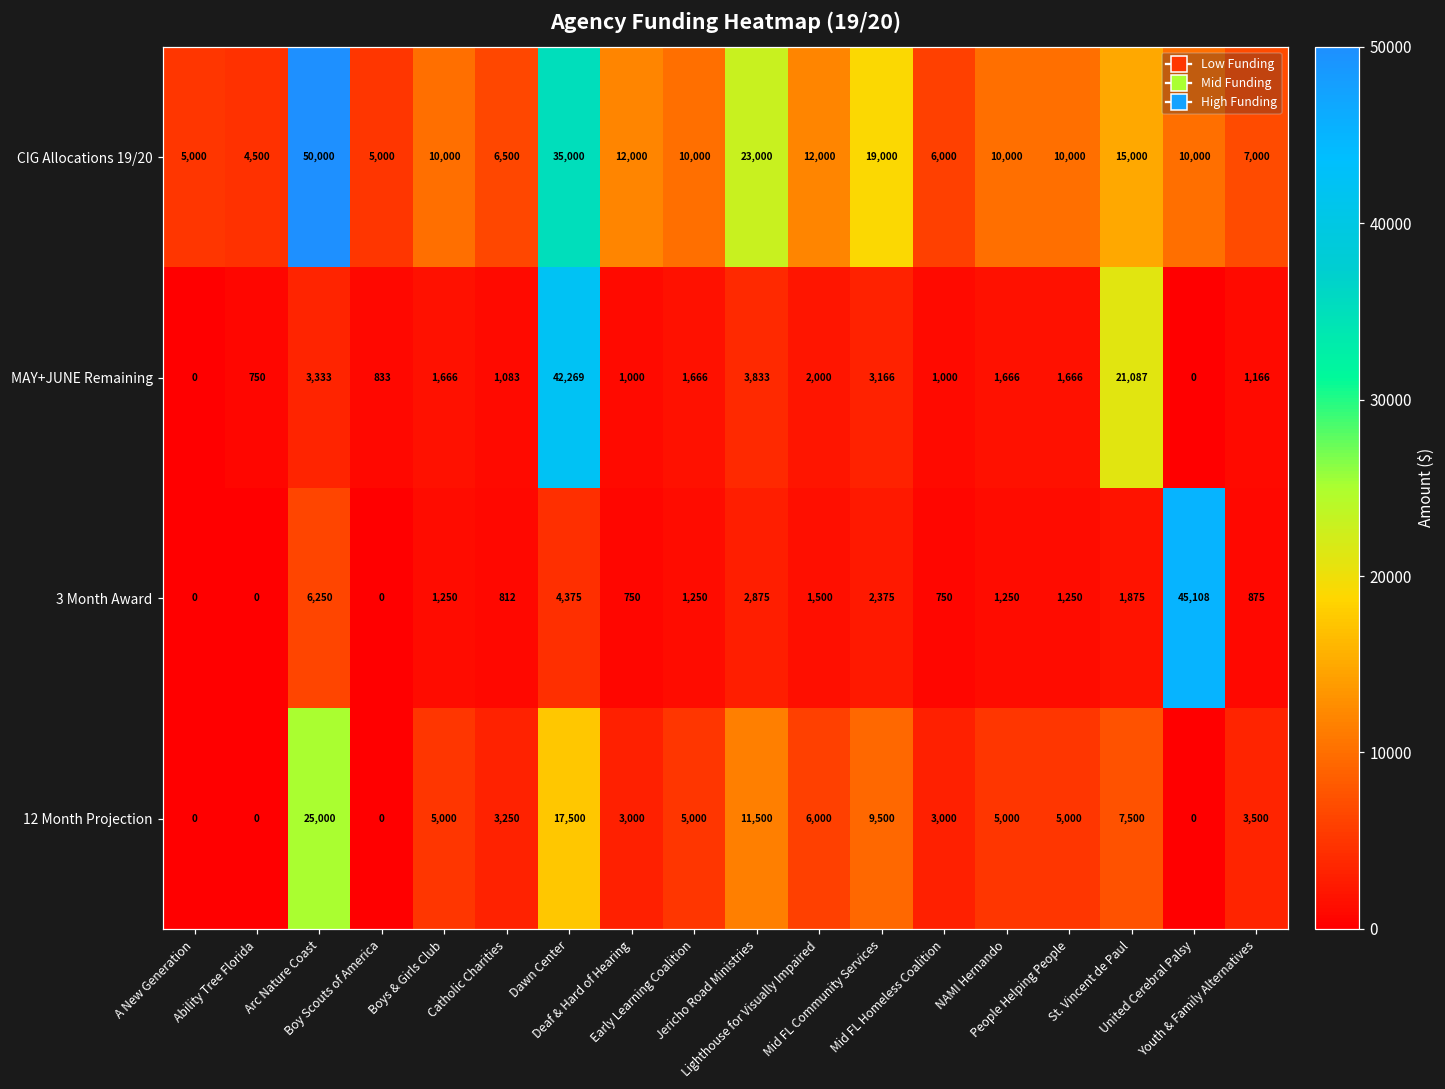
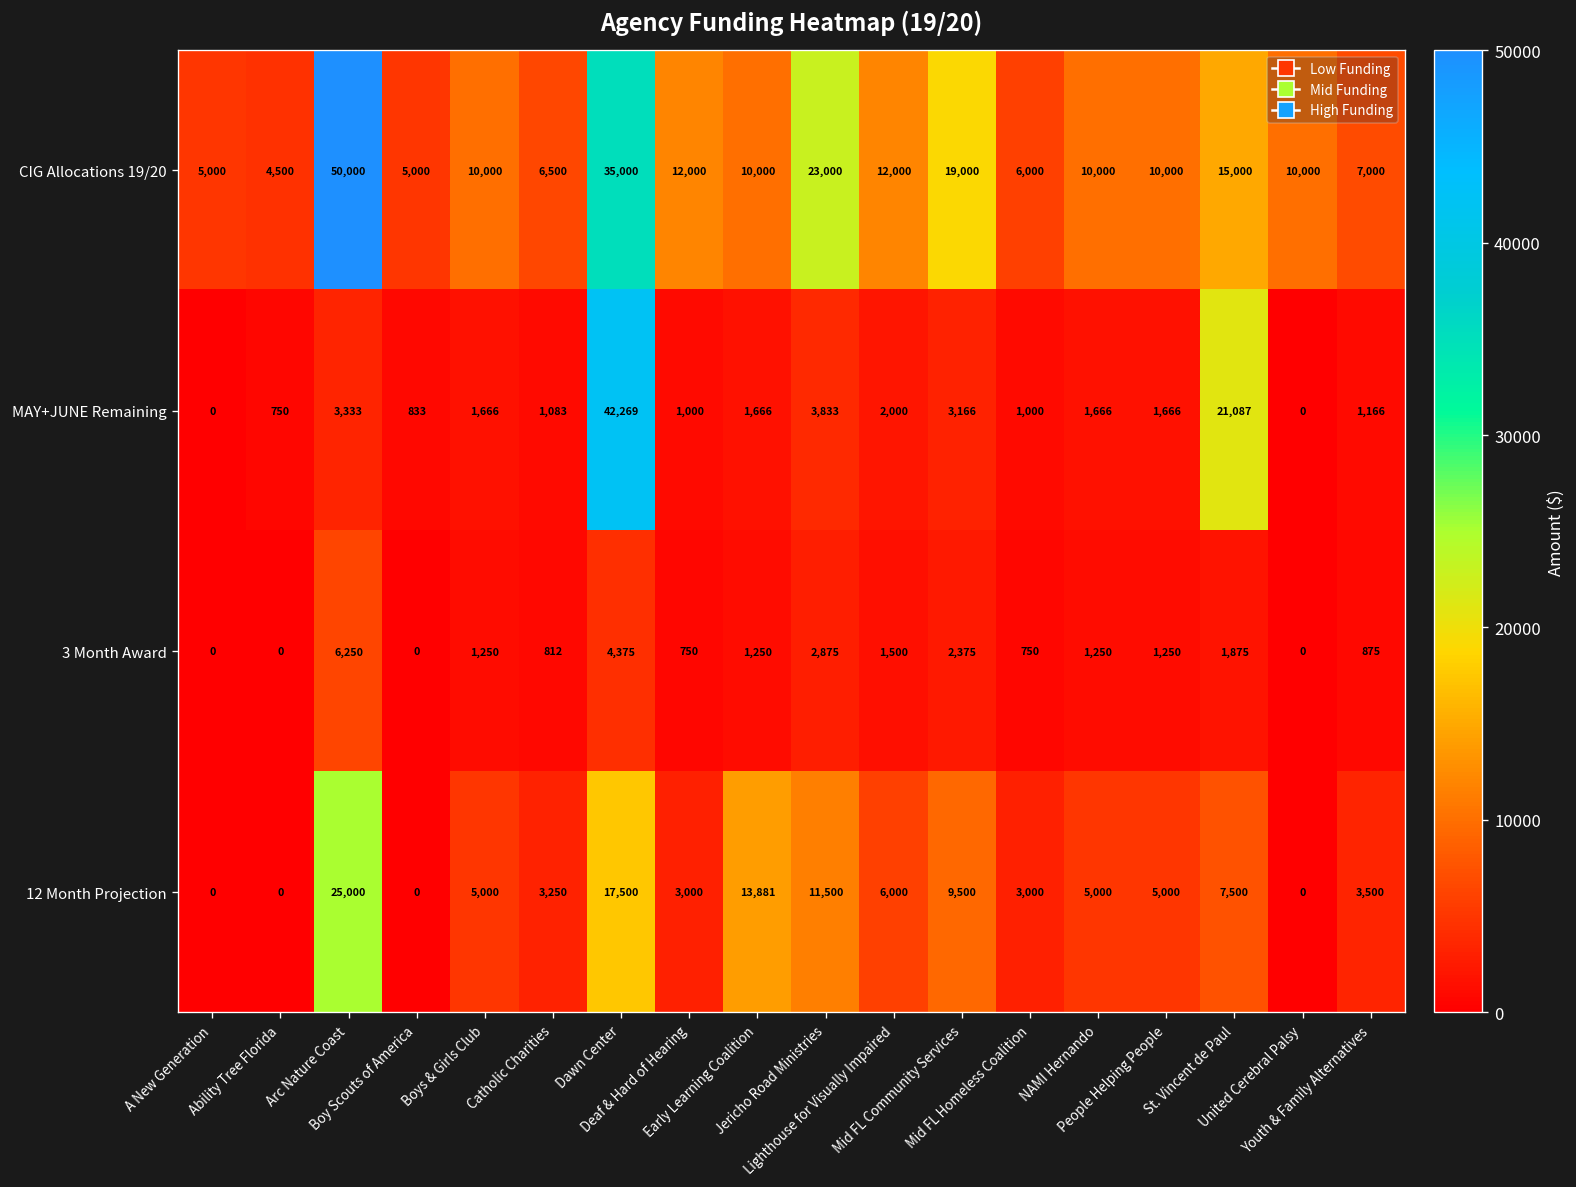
  {
    "CIG Allocations 19/20": {
      "A New Generation": "5,000",
      "Ability Tree Florida": "4,500",
      "Arc Nature Coast": "50,000",
      "Boy Scouts of America": "5,000",
      "Boys & Girls Club": "10,000",
      "Catholic Charities": "6,500",
      "Dawn Center": "35,000",
      "Deaf & Hard of Hearing": "12,000",
      "Early Learning Coalition": "10,000",
      "Jericho Road Ministries": "23,000",
      "Lighthouse for Visually Impaired": "12,000",
      "Mid FL Community Services": "19,000",
      "Mid FL Homeless Coalition": "6,000",
      "NAMI Hernando": "10,000",
      "People Helping People": "10,000",
      "St. Vincent de Paul": "15,000",
      "United Cerebral Palsy": "10,000",
      "Youth & Family Alternatives": "7,000"
    },
    "MAY+JUNE Remaining": {
      "A New Generation": "0",
      "Ability Tree Florida": "750",
      "Arc Nature Coast": "3,333",
      "Boy Scouts of America": "833",
      "Boys & Girls Club": "1,666",
      "Catholic Charities": "1,083",
      "Dawn Center": "42,269",
      "Deaf & Hard of Hearing": "1,000",
      "Early Learning Coalition": "1,666",
      "Jericho Road Ministries": "3,833",
      "Lighthouse for Visually Impaired": "2,000",
      "Mid FL Community Services": "3,166",
      "Mid FL Homeless Coalition": "1,000",
      "NAMI Hernando": "1,666",
      "People Helping People": "1,666",
      "St. Vincent de Paul": "21,087",
      "United Cerebral Palsy": "0",
      "Youth & Family Alternatives": "1,166"
    },
    "3 Month Award": {
      "A New Generation": "0",
      "Ability Tree Florida": "0",
      "Arc Nature Coast": "6,250",
      "Boy Scouts of America": "0",
      "Boys & Girls Club": "1,250",
      "Catholic Charities": "812",
      "Dawn Center": "4,375",
      "Deaf & Hard of Hearing": "750",
      "Early Learning Coalition": "1,250",
      "Jericho Road Ministries": "2,875",
      "Lighthouse for Visually Impaired": "1,500",
      "Mid FL Community Services": "2,375",
      "Mid FL Homeless Coalition": "750",
      "NAMI Hernando": "1,250",
      "People Helping People": "1,250",
      "St. Vincent de Paul": "1,875",
-     "United Cerebral Palsy": "45,108",
+     "United Cerebral Palsy": "0",
      "Youth & Family Alternatives": "875"
    },
    "12 Month Projection": {
      "A New Generation": "0",
      "Ability Tree Florida": "0",
      "Arc Nature Coast": "25,000",
      "Boy Scouts of America": "0",
      "Boys & Girls Club": "5,000",
      "Catholic Charities": "3,250",
      "Dawn Center": "17,500",
      "Deaf & Hard of Hearing": "3,000",
-     "Early Learning Coalition": "5,000",
+     "Early Learning Coalition": "13,881",
      "Jericho Road Ministries": "11,500",
      "Lighthouse for Visually Impaired": "6,000",
      "Mid FL Community Services": "9,500",
      "Mid FL Homeless Coalition": "3,000",
      "NAMI Hernando": "5,000",
      "People Helping People": "5,000",
      "St. Vincent de Paul": "7,500",
      "United Cerebral Palsy": "0",
      "Youth & Family Alternatives": "3,500"
    }
  }
